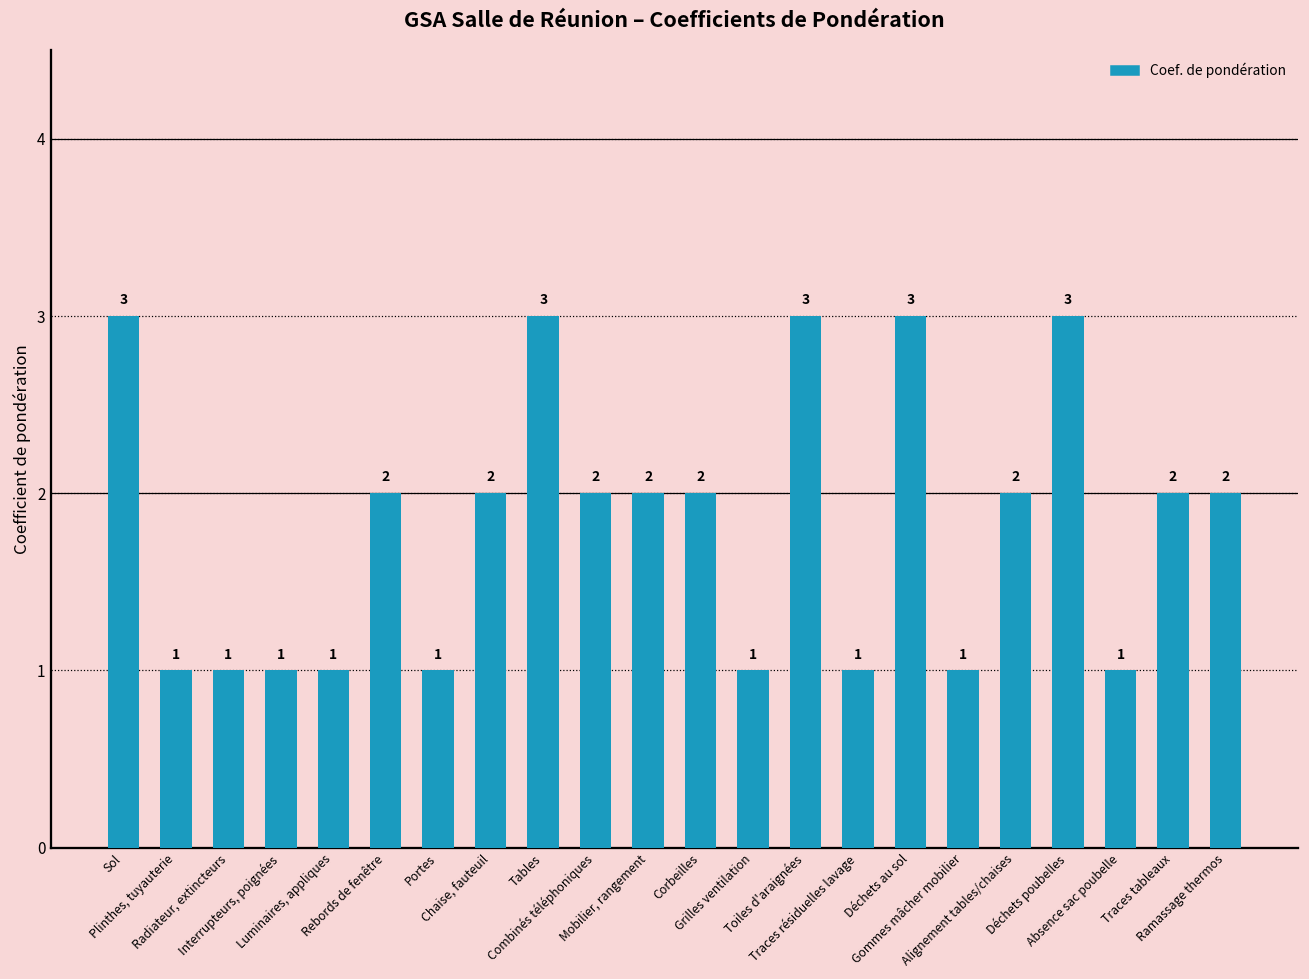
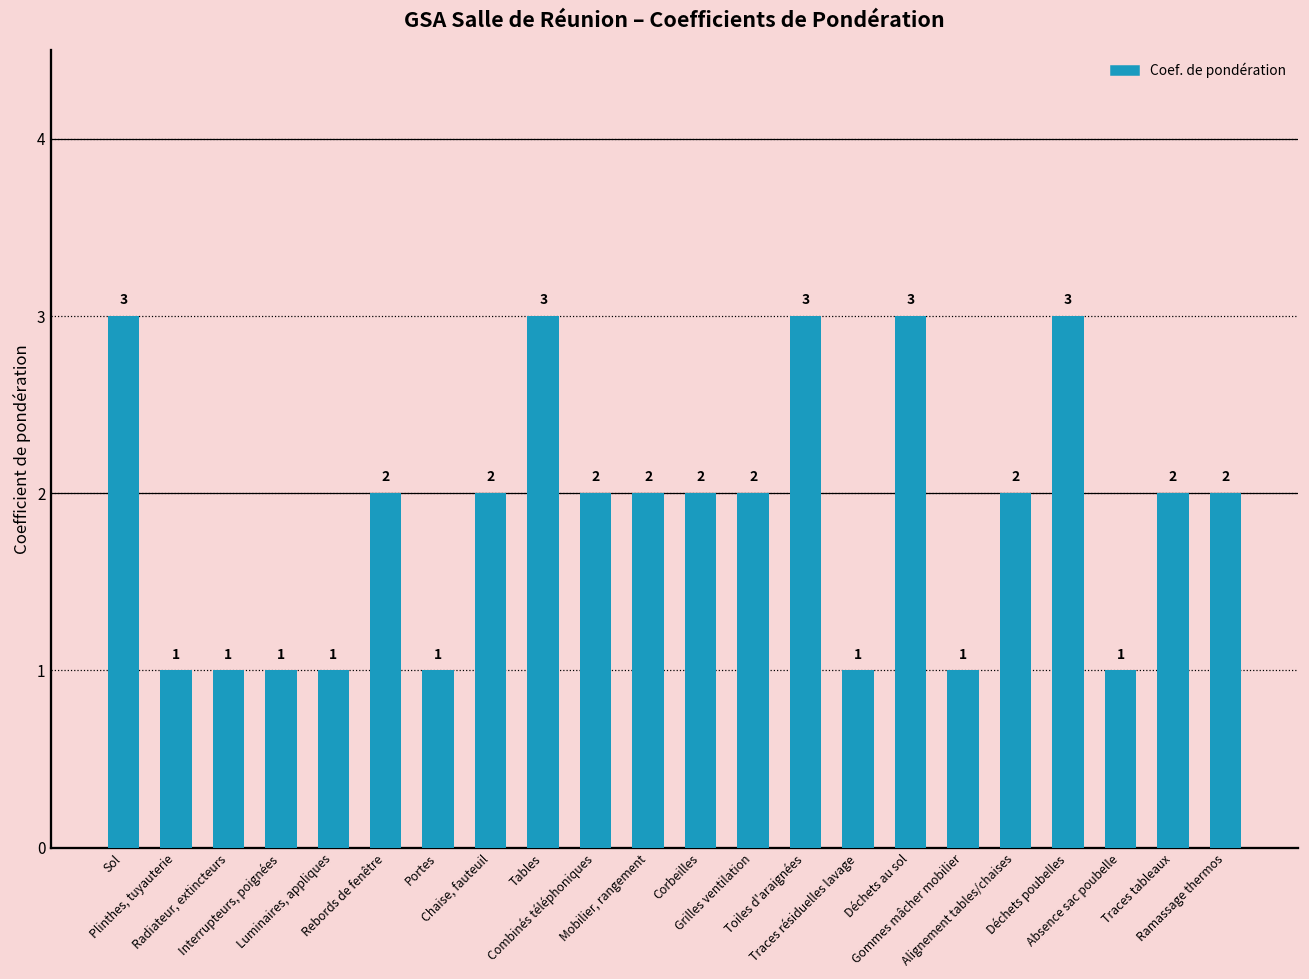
  {
    "Sol": 3,
    "Plinthes, tuyauterie": 1,
    "Radiateur, extincteurs": 1,
    "Interrupteurs, poignées": 1,
    "Luminaires, appliques": 1,
    "Rebords de fenêtre": 2,
    "Portes": 1,
    "Chaise, fauteuil": 2,
    "Tables": 3,
    "Combinés téléphoniques": 2,
    "Mobilier, rangement": 2,
    "Corbeilles": 2,
-   "Grilles ventilation": 1,
+   "Grilles ventilation": 2,
    "Toiles d'araignées": 3,
    "Traces résiduelles lavage": 1,
    "Déchets au sol": 3,
    "Gommes mâcher mobilier": 1,
    "Alignement tables/chaises": 2,
    "Déchets poubelles": 3,
    "Absence sac poubelle": 1,
    "Traces tableaux": 2,
    "Ramassage thermos": 2
  }
